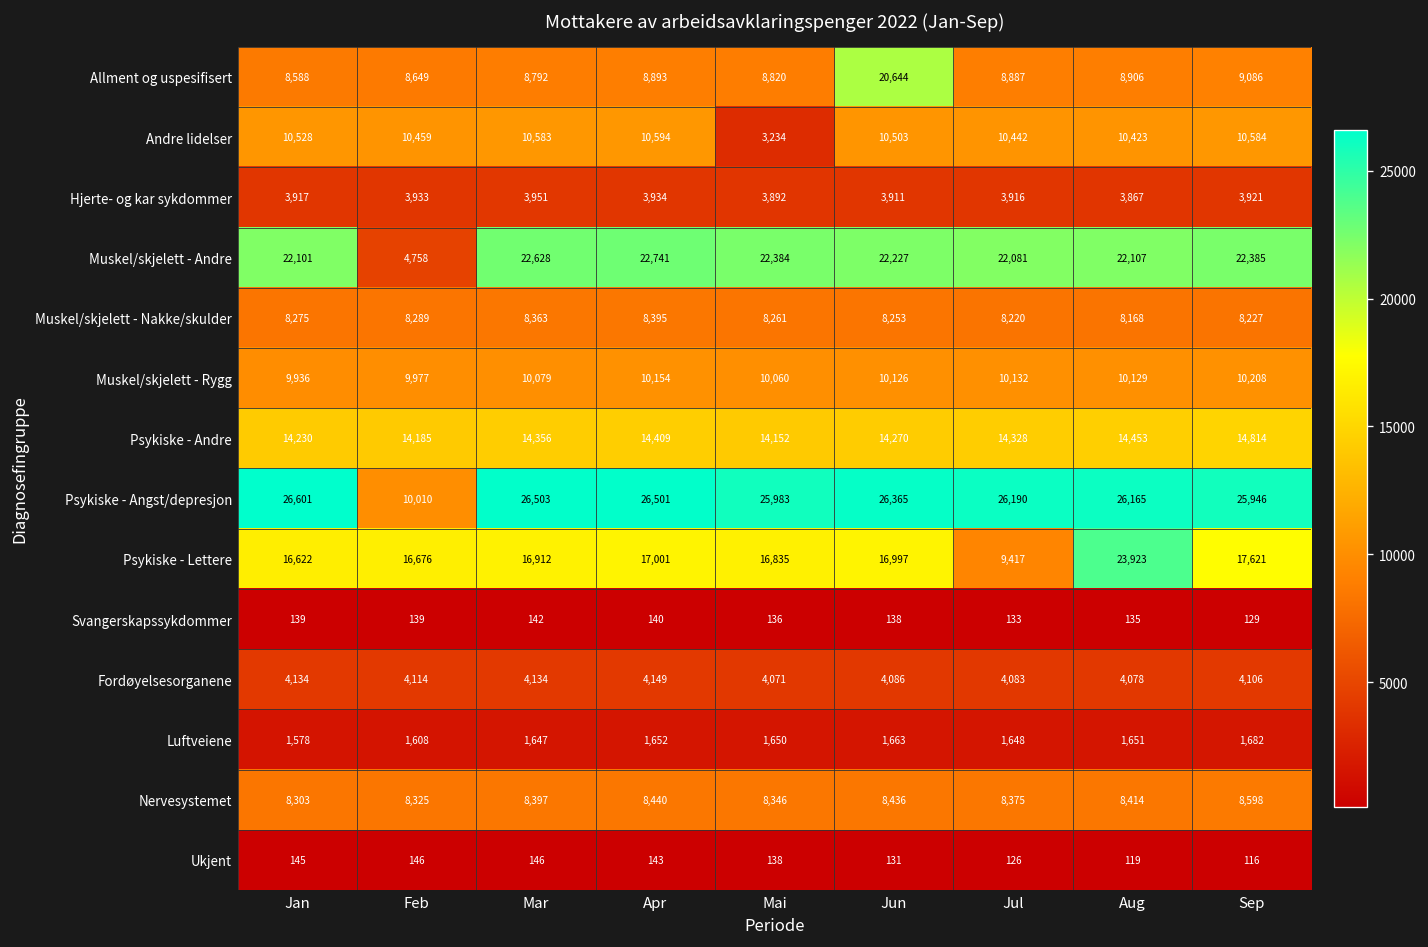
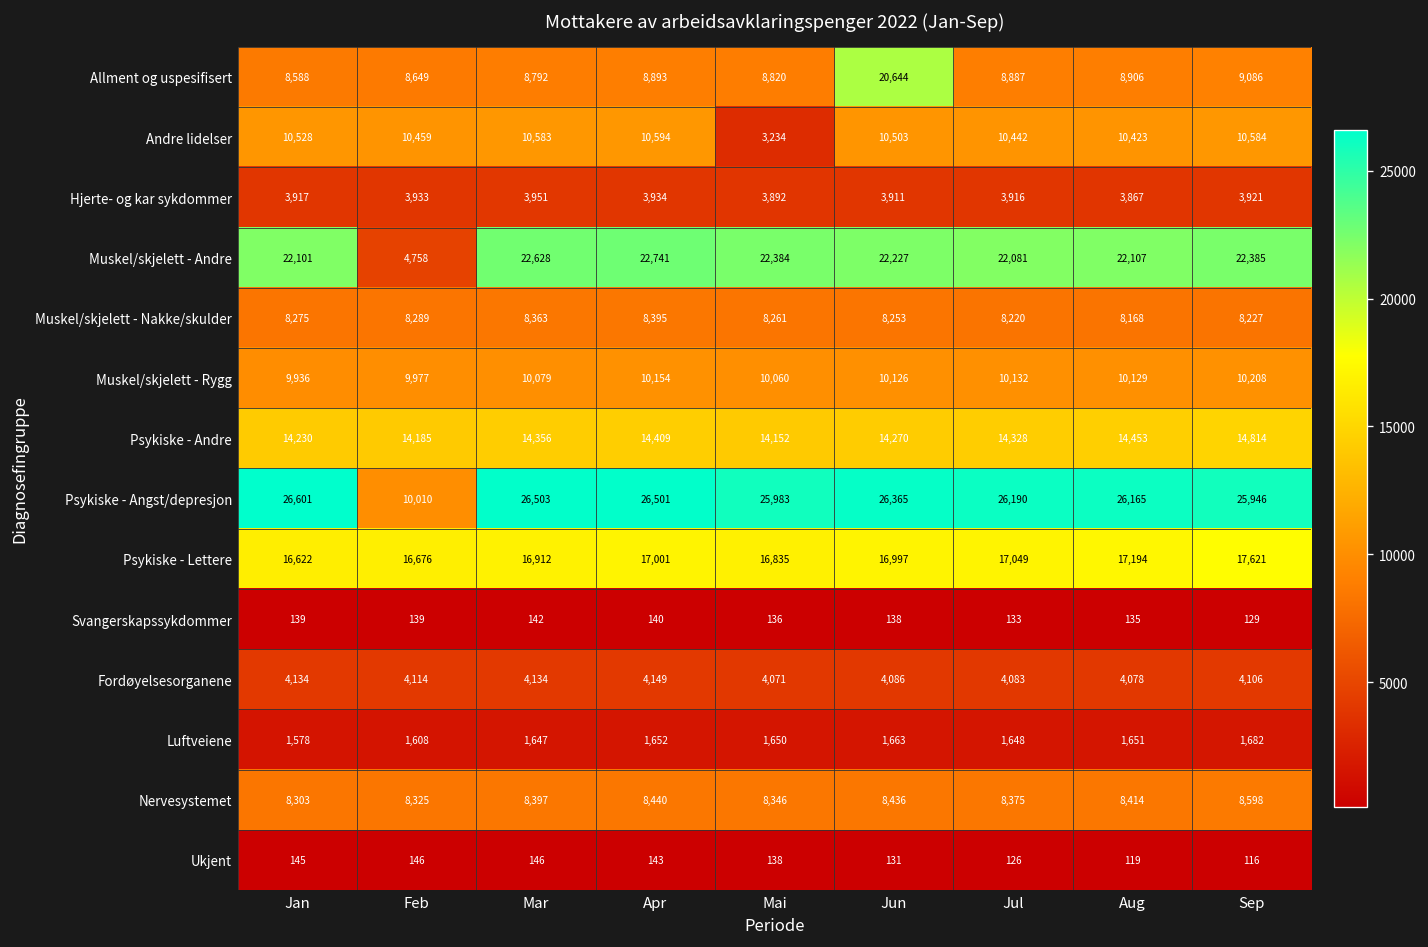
  {
    "Allment og uspesifisert": {
      "Jan": "8,588",
      "Feb": "8,649",
      "Mar": "8,792",
      "Apr": "8,893",
      "Mai": "8,820",
      "Jun": "20,644",
      "Jul": "8,887",
      "Aug": "8,906",
      "Sep": "9,086"
    },
    "Andre lidelser": {
      "Jan": "10,528",
      "Feb": "10,459",
      "Mar": "10,583",
      "Apr": "10,594",
      "Mai": "3,234",
      "Jun": "10,503",
      "Jul": "10,442",
      "Aug": "10,423",
      "Sep": "10,584"
    },
    "Hjerte- og kar sykdommer": {
      "Jan": "3,917",
      "Feb": "3,933",
      "Mar": "3,951",
      "Apr": "3,934",
      "Mai": "3,892",
      "Jun": "3,911",
      "Jul": "3,916",
      "Aug": "3,867",
      "Sep": "3,921"
    },
    "Muskel/skjelett - Andre": {
      "Jan": "22,101",
      "Feb": "4,758",
      "Mar": "22,628",
      "Apr": "22,741",
      "Mai": "22,384",
      "Jun": "22,227",
      "Jul": "22,081",
      "Aug": "22,107",
      "Sep": "22,385"
    },
    "Muskel/skjelett - Nakke/skulder": {
      "Jan": "8,275",
      "Feb": "8,289",
      "Mar": "8,363",
      "Apr": "8,395",
      "Mai": "8,261",
      "Jun": "8,253",
      "Jul": "8,220",
      "Aug": "8,168",
      "Sep": "8,227"
    },
    "Muskel/skjelett - Rygg": {
      "Jan": "9,936",
      "Feb": "9,977",
      "Mar": "10,079",
      "Apr": "10,154",
      "Mai": "10,060",
      "Jun": "10,126",
      "Jul": "10,132",
      "Aug": "10,129",
      "Sep": "10,208"
    },
    "Psykiske - Andre": {
      "Jan": "14,230",
      "Feb": "14,185",
      "Mar": "14,356",
      "Apr": "14,409",
      "Mai": "14,152",
      "Jun": "14,270",
      "Jul": "14,328",
      "Aug": "14,453",
      "Sep": "14,814"
    },
    "Psykiske - Angst/depresjon": {
      "Jan": "26,601",
      "Feb": "10,010",
      "Mar": "26,503",
      "Apr": "26,501",
      "Mai": "25,983",
      "Jun": "26,365",
      "Jul": "26,190",
      "Aug": "26,165",
      "Sep": "25,946"
    },
    "Psykiske - Lettere": {
      "Jan": "16,622",
      "Feb": "16,676",
      "Mar": "16,912",
      "Apr": "17,001",
      "Mai": "16,835",
      "Jun": "16,997",
-     "Jul": "9,417",
-     "Aug": "23,923",
+     "Jul": "17,049",
+     "Aug": "17,194",
      "Sep": "17,621"
    },
    "Svangerskapssykdommer": {
      "Jan": "139",
      "Feb": "139",
      "Mar": "142",
      "Apr": "140",
      "Mai": "136",
      "Jun": "138",
      "Jul": "133",
      "Aug": "135",
      "Sep": "129"
    },
    "Fordøyelsesorganene": {
      "Jan": "4,134",
      "Feb": "4,114",
      "Mar": "4,134",
      "Apr": "4,149",
      "Mai": "4,071",
      "Jun": "4,086",
      "Jul": "4,083",
      "Aug": "4,078",
      "Sep": "4,106"
    },
    "Luftveiene": {
      "Jan": "1,578",
      "Feb": "1,608",
      "Mar": "1,647",
      "Apr": "1,652",
      "Mai": "1,650",
      "Jun": "1,663",
      "Jul": "1,648",
      "Aug": "1,651",
      "Sep": "1,682"
    },
    "Nervesystemet": {
      "Jan": "8,303",
      "Feb": "8,325",
      "Mar": "8,397",
      "Apr": "8,440",
      "Mai": "8,346",
      "Jun": "8,436",
      "Jul": "8,375",
      "Aug": "8,414",
      "Sep": "8,598"
    },
    "Ukjent": {
      "Jan": "145",
      "Feb": "146",
      "Mar": "146",
      "Apr": "143",
      "Mai": "138",
      "Jun": "131",
      "Jul": "126",
      "Aug": "119",
      "Sep": "116"
    }
  }
